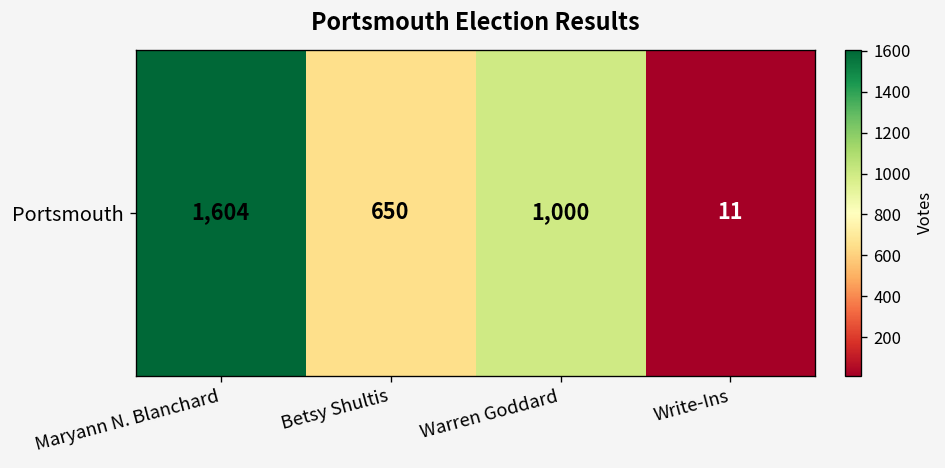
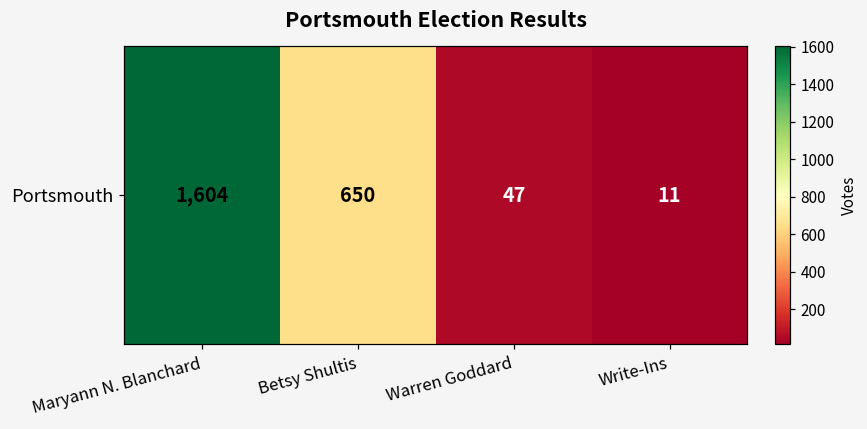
  {
    "Portsmouth": {
      "Maryann N. Blanchard": "1,604",
      "Betsy Shultis": "650",
-     "Warren Goddard": "1,000",
+     "Warren Goddard": "47",
      "Write-Ins": "11"
    }
  }
